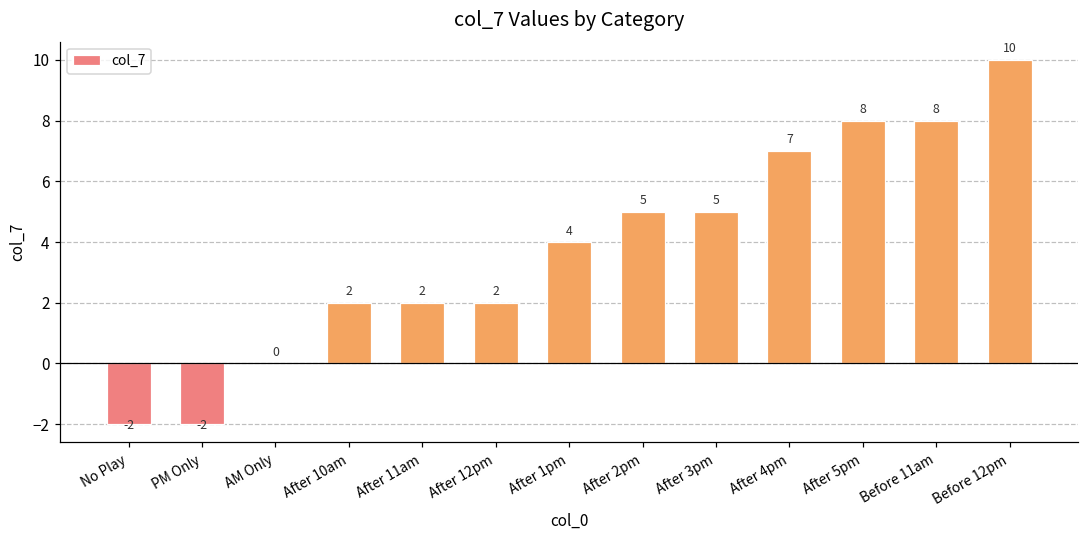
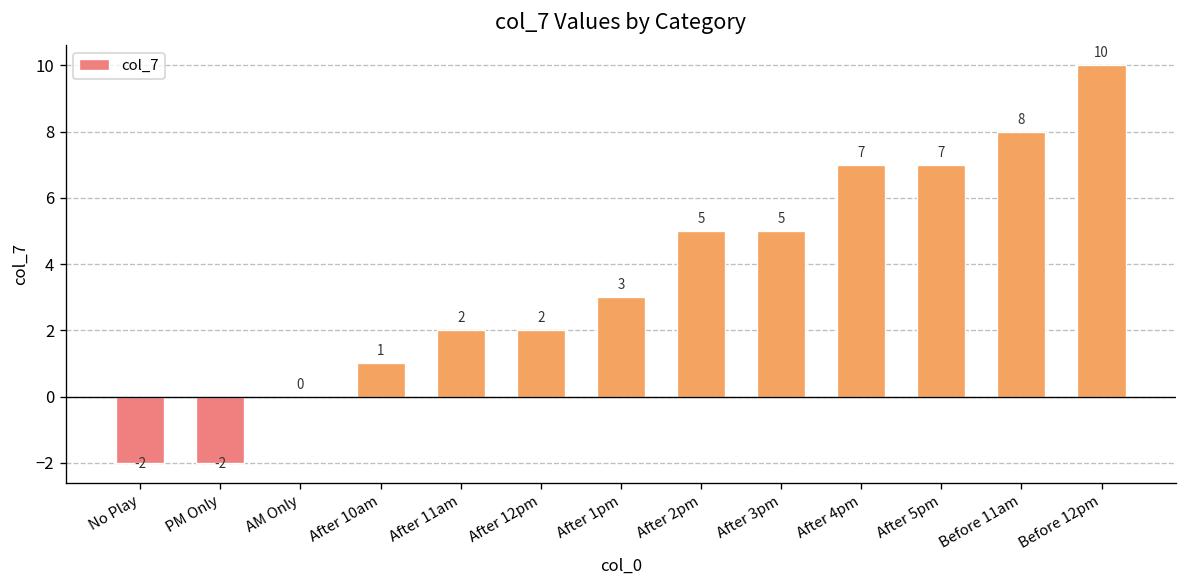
  {
    "No Play": -2,
    "PM Only": -2,
    "AM Only": 0,
-   "After 10am": 2,
+   "After 10am": 1,
    "After 11am": 2,
    "After 12pm": 2,
-   "After 1pm": 4,
+   "After 1pm": 3,
    "After 2pm": 5,
    "After 3pm": 5,
    "After 4pm": 7,
-   "After 5pm": 8,
+   "After 5pm": 7,
    "Before 11am": 8,
    "Before 12pm": 10
  }
